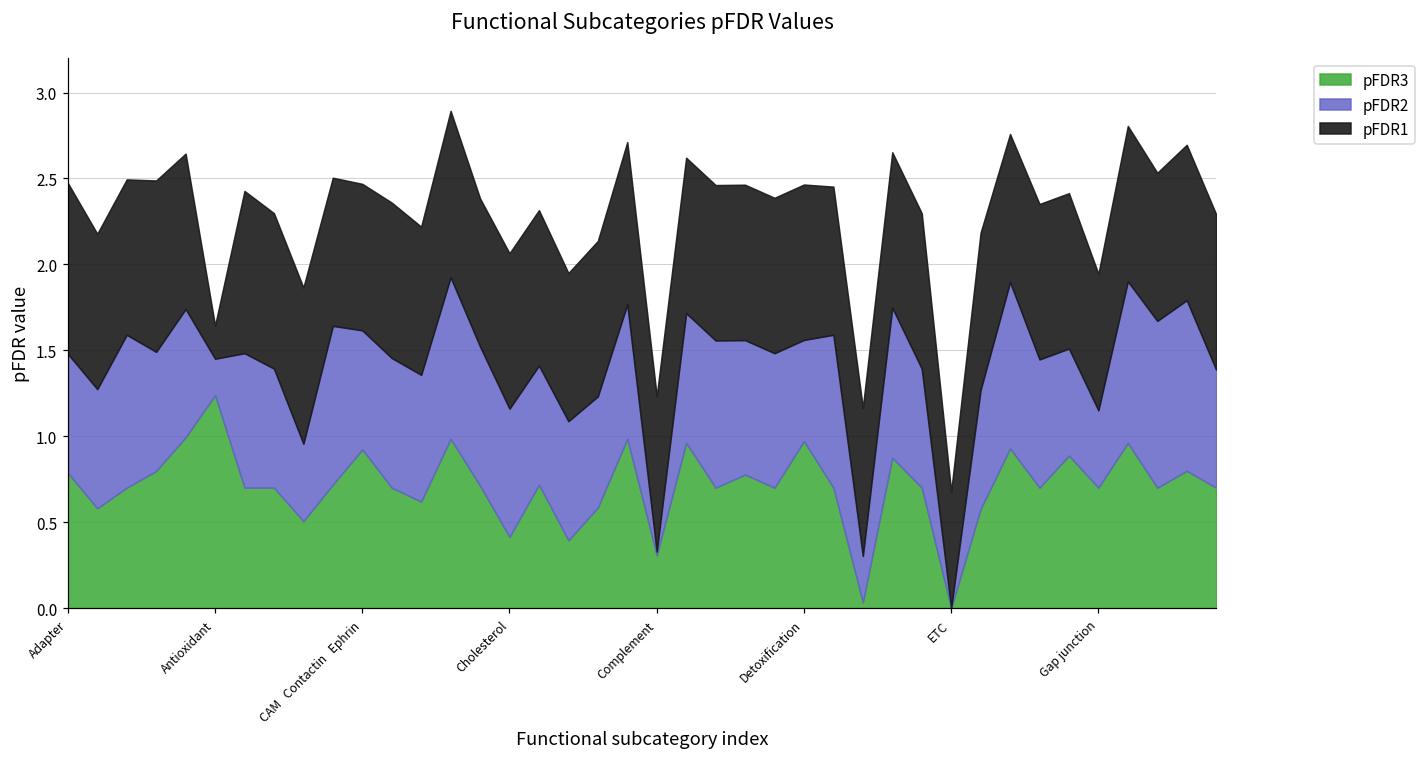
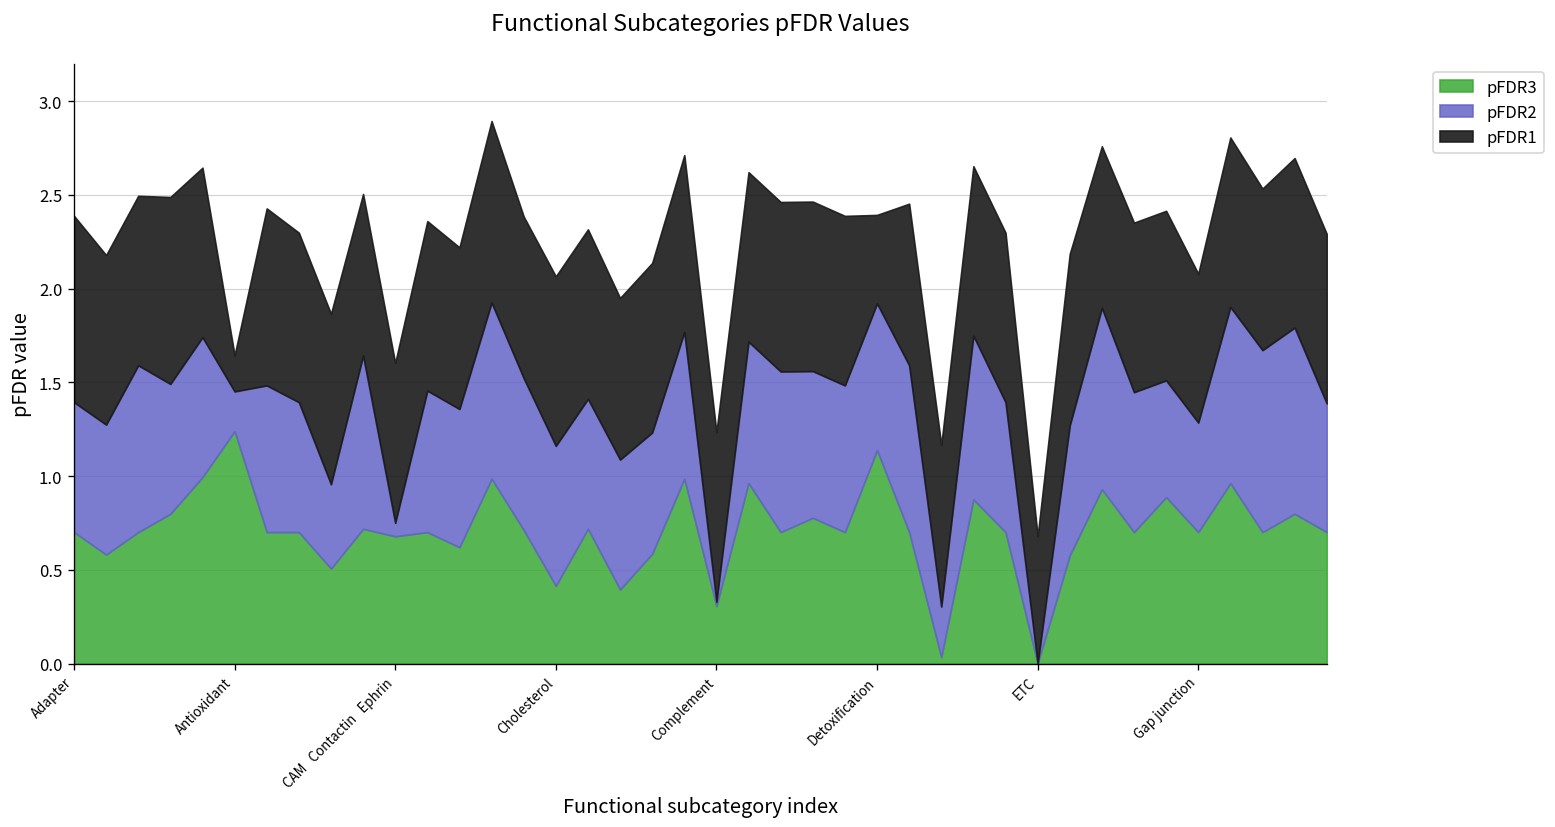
  {
    "pFDR3": {
-     "Adapter": 0.79,
+     "Adapter": 0.70,
      "Antioxidant": 1.24,
-     "CAM Contactin Ephrin": 0.92,
+     "CAM Contactin Ephrin": 0.68,
      "Cholesterol": 0.41,
      "Complement": 0.31,
-     "Detoxification": 0.97,
+     "Detoxification": 1.14,
      "Gap junction": 0.70
    },
    "pFDR2": {
      "Adapter": 0.69,
      "Antioxidant": 0.21,
-     "CAM Contactin Ephrin": 0.69,
+     "CAM Contactin Ephrin": 0.07,
      "Cholesterol": 0.75,
      "Complement": 0.02,
-     "Detoxification": 0.59,
-     "Gap junction": 0.45
+     "Detoxification": 0.78,
+     "Gap junction": 0.58
    },
    "pFDR1": {
      "Adapter": 0.99,
      "Antioxidant": 0.19,
      "CAM Contactin Ephrin": 0.85,
      "Cholesterol": 0.90,
      "Complement": 0.90,
-     "Detoxification": 0.90,
+     "Detoxification": 0.47,
      "ETC": 0.68,
      "Gap junction": 0.79
    }
  }
